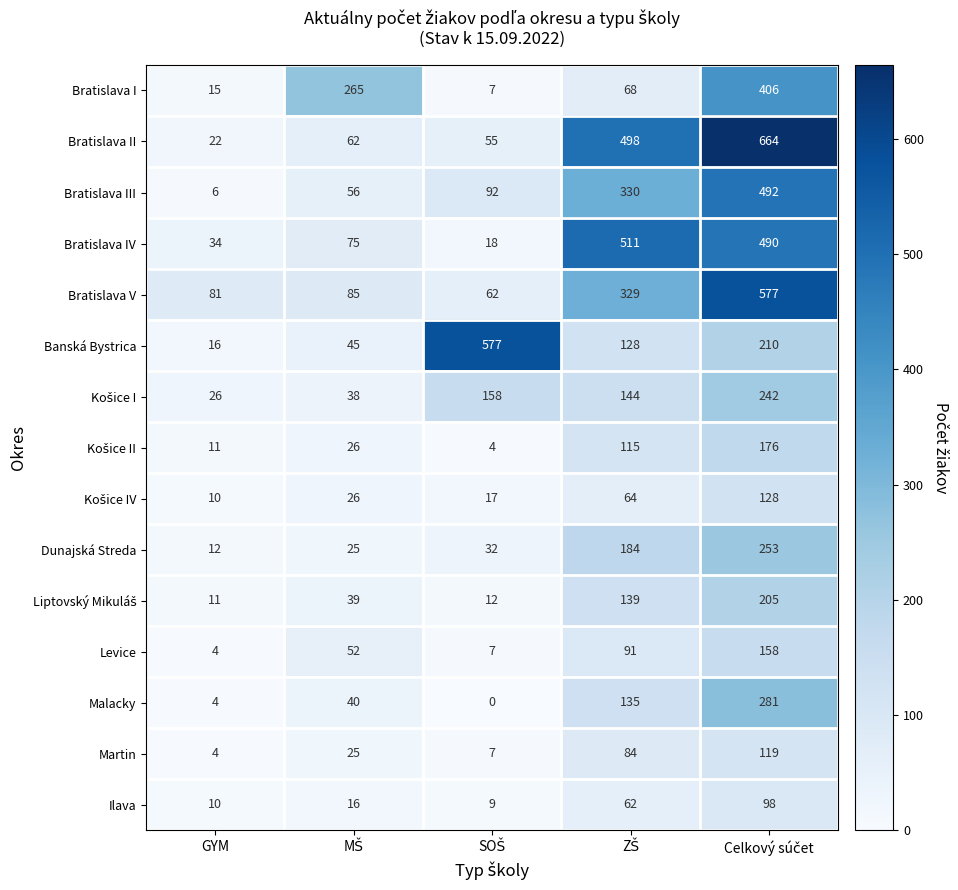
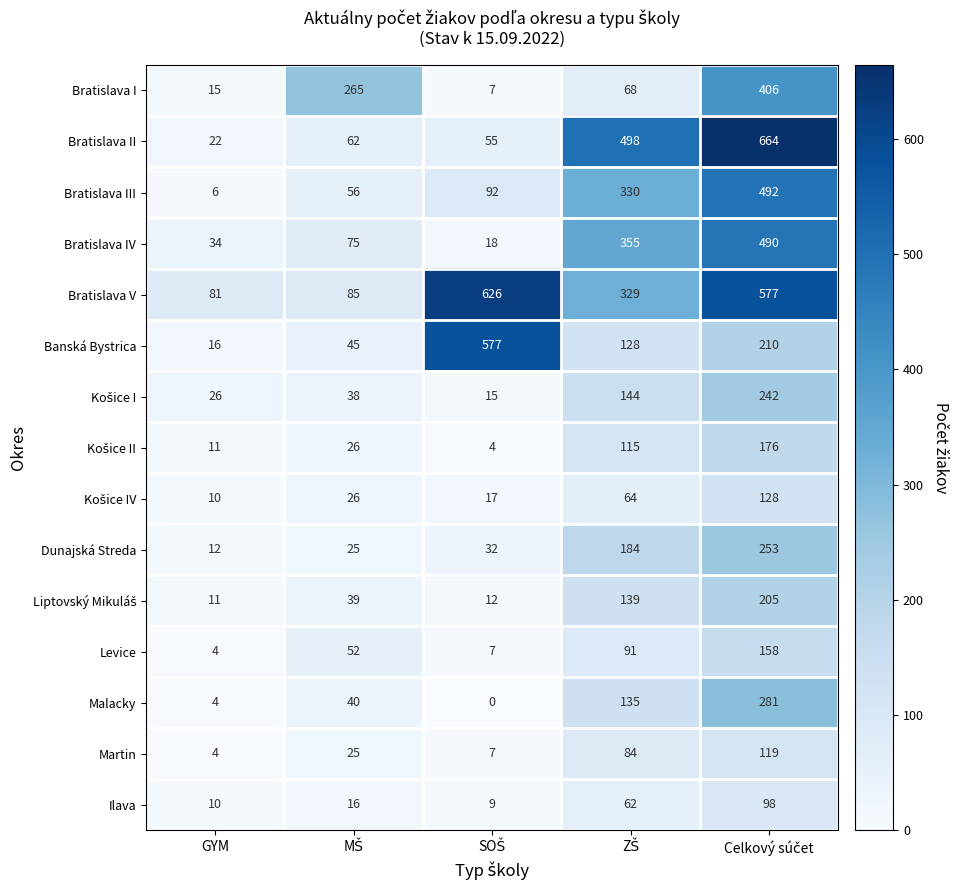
  {
    "Bratislava I": {
      "GYM": 15,
      "MŠ": 265,
      "SOŠ": 7,
      "ZŠ": 68,
      "Celkový súčet": 406
    },
    "Bratislava II": {
      "GYM": 22,
      "MŠ": 62,
      "SOŠ": 55,
      "ZŠ": 498,
      "Celkový súčet": 664
    },
    "Bratislava III": {
      "GYM": 6,
      "MŠ": 56,
      "SOŠ": 92,
      "ZŠ": 330,
      "Celkový súčet": 492
    },
    "Bratislava IV": {
      "GYM": 34,
      "MŠ": 75,
      "SOŠ": 18,
-     "ZŠ": 511,
+     "ZŠ": 355,
      "Celkový súčet": 490
    },
    "Bratislava V": {
      "GYM": 81,
      "MŠ": 85,
-     "SOŠ": 62,
+     "SOŠ": 626,
      "ZŠ": 329,
      "Celkový súčet": 577
    },
    "Banská Bystrica": {
      "GYM": 16,
      "MŠ": 45,
      "SOŠ": 577,
      "ZŠ": 128,
      "Celkový súčet": 210
    },
    "Košice I": {
      "GYM": 26,
      "MŠ": 38,
-     "SOŠ": 158,
+     "SOŠ": 15,
      "ZŠ": 144,
      "Celkový súčet": 242
    },
    "Košice II": {
      "GYM": 11,
      "MŠ": 26,
      "SOŠ": 4,
      "ZŠ": 115,
      "Celkový súčet": 176
    },
    "Košice IV": {
      "GYM": 10,
      "MŠ": 26,
      "SOŠ": 17,
      "ZŠ": 64,
      "Celkový súčet": 128
    },
    "Dunajská Streda": {
      "GYM": 12,
      "MŠ": 25,
      "SOŠ": 32,
      "ZŠ": 184,
      "Celkový súčet": 253
    },
    "Liptovský Mikuláš": {
      "GYM": 11,
      "MŠ": 39,
      "SOŠ": 12,
      "ZŠ": 139,
      "Celkový súčet": 205
    },
    "Levice": {
      "GYM": 4,
      "MŠ": 52,
      "SOŠ": 7,
      "ZŠ": 91,
      "Celkový súčet": 158
    },
    "Malacky": {
      "GYM": 4,
      "MŠ": 40,
      "SOŠ": 0,
      "ZŠ": 135,
      "Celkový súčet": 281
    },
    "Martin": {
      "GYM": 4,
      "MŠ": 25,
      "SOŠ": 7,
      "ZŠ": 84,
      "Celkový súčet": 119
    },
    "Ilava": {
      "GYM": 10,
      "MŠ": 16,
      "SOŠ": 9,
      "ZŠ": 62,
      "Celkový súčet": 98
    }
  }
